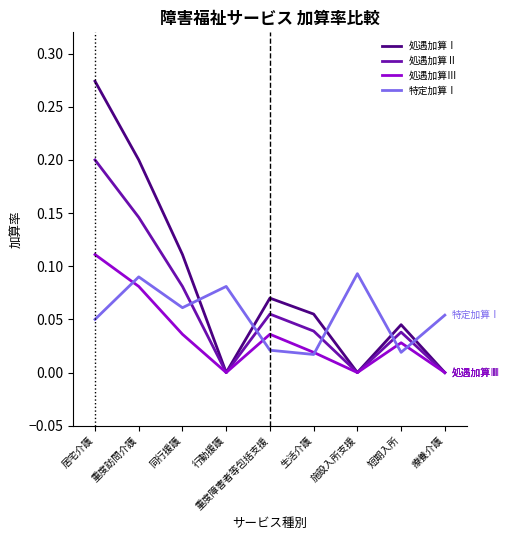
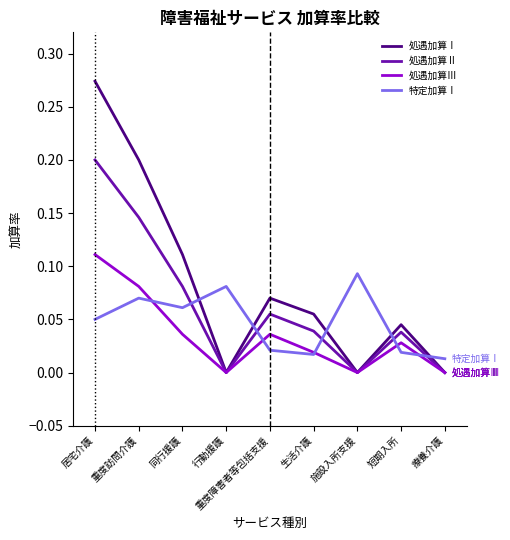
  {
    "特定加算Ⅰ": {
      "居宅介護": 0.050,
-     "重度訪問介護": 0.09,
+     "重度訪問介護": 0.07,
      "同行援護": 0.061,
      "行動援護": 0.081,
      "重度障害者等包括支援": 0.021,
      "施設入所支援": 0.093,
      "短期入所": 0.019,
-     "療養介護": 0.054
+     "療養介護": 0.013
    }
  }
